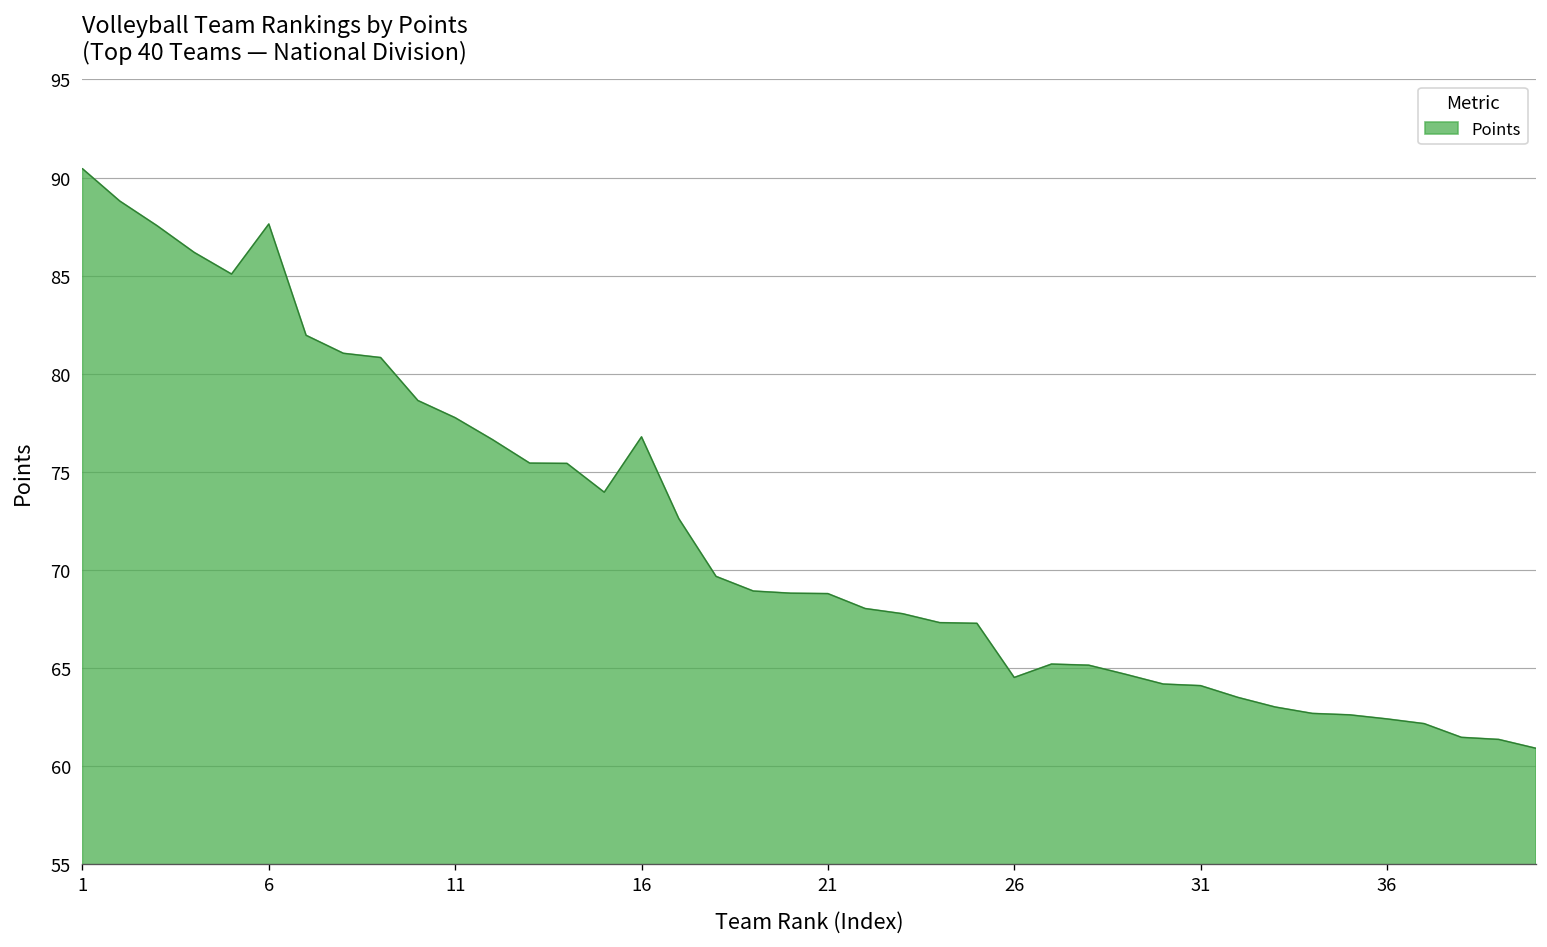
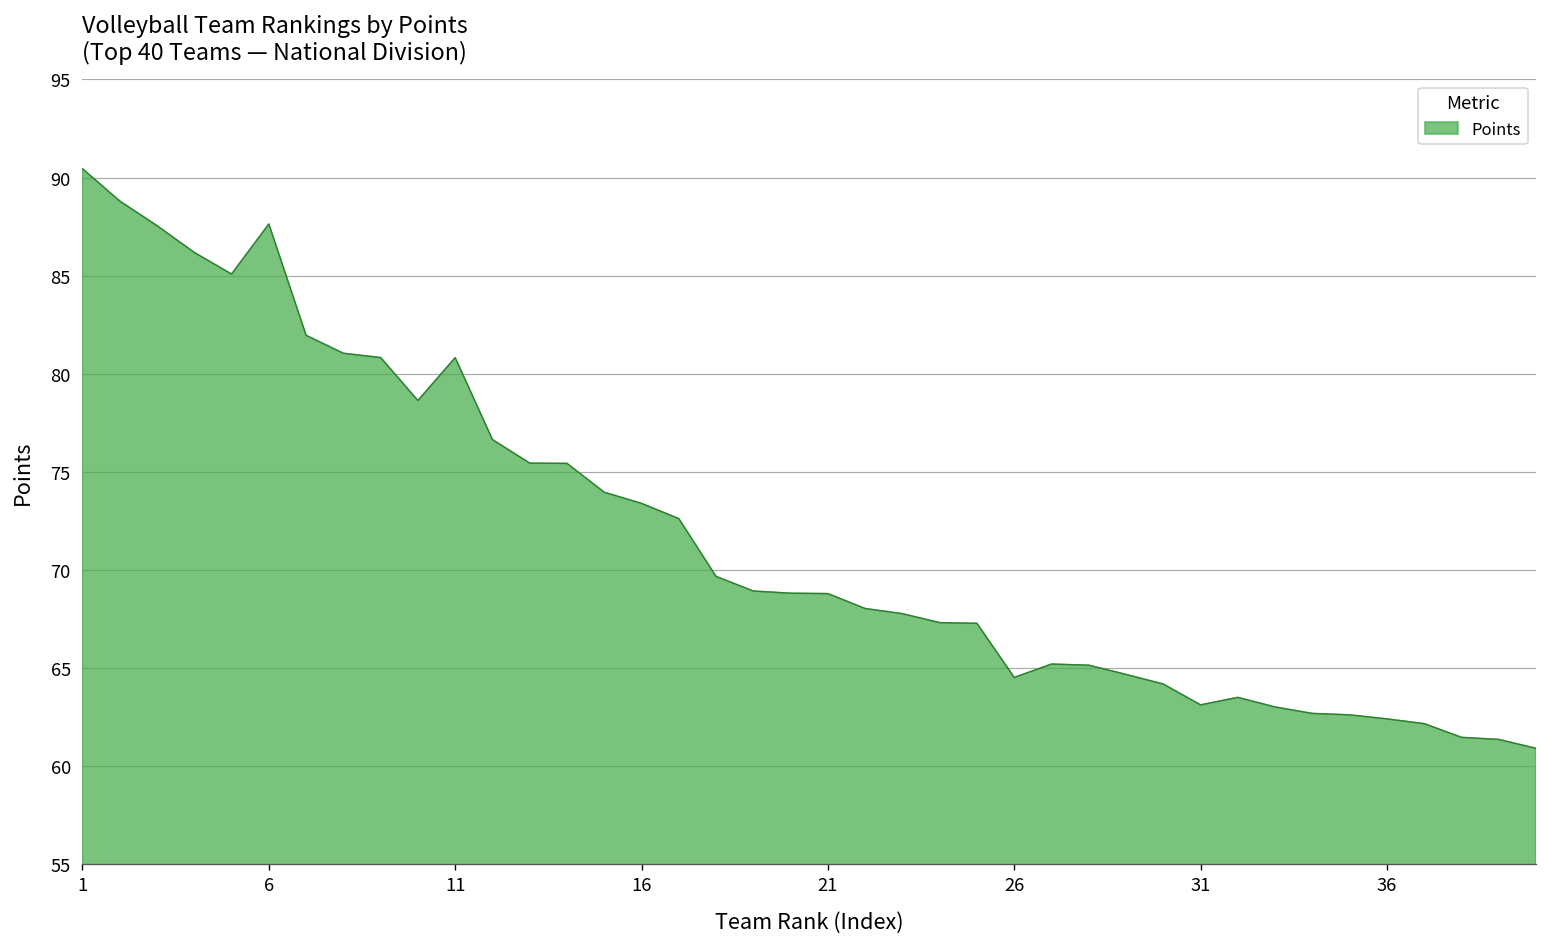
  {
    "1": 90.5,
    "6": 87.6,
-   "11": 77.8,
-   "16": 76.8,
+   "11": 80.8,
+   "16": 73.4,
    "21": 68.8,
    "26": 64.5,
-   "31": 64.1,
+   "31": 63.1,
    "36": 62.4
  }
